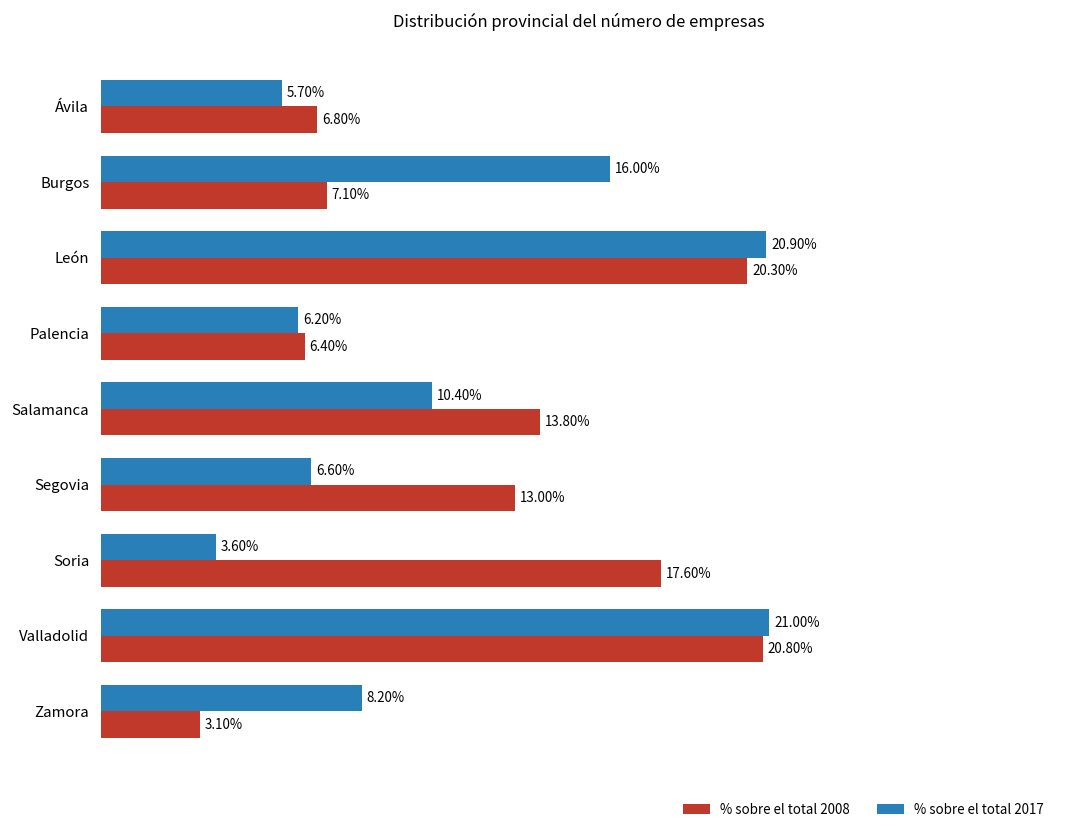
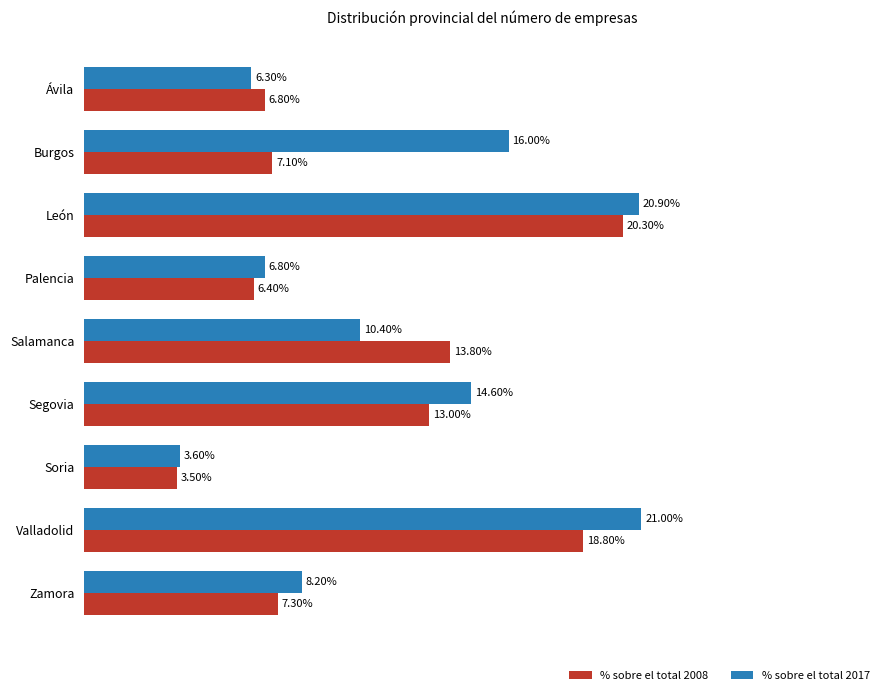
  {
    "% sobre el total 2008": {
      "Ávila": "6.80%",
      "Burgos": "7.10%",
      "León": "20.30%",
      "Palencia": "6.40%",
      "Salamanca": "13.80%",
      "Segovia": "13.00%",
-     "Soria": "17.60%",
-     "Valladolid": "20.80%",
-     "Zamora": "3.10%"
+     "Soria": "3.50%",
+     "Valladolid": "18.80%",
+     "Zamora": "7.30%"
    },
    "% sobre el total 2017": {
-     "Ávila": "5.70%",
+     "Ávila": "6.30%",
      "Burgos": "16.00%",
      "León": "20.90%",
-     "Palencia": "6.20%",
+     "Palencia": "6.80%",
      "Salamanca": "10.40%",
-     "Segovia": "6.60%",
+     "Segovia": "14.60%",
      "Soria": "3.60%",
      "Valladolid": "21.00%",
      "Zamora": "8.20%"
    }
  }
